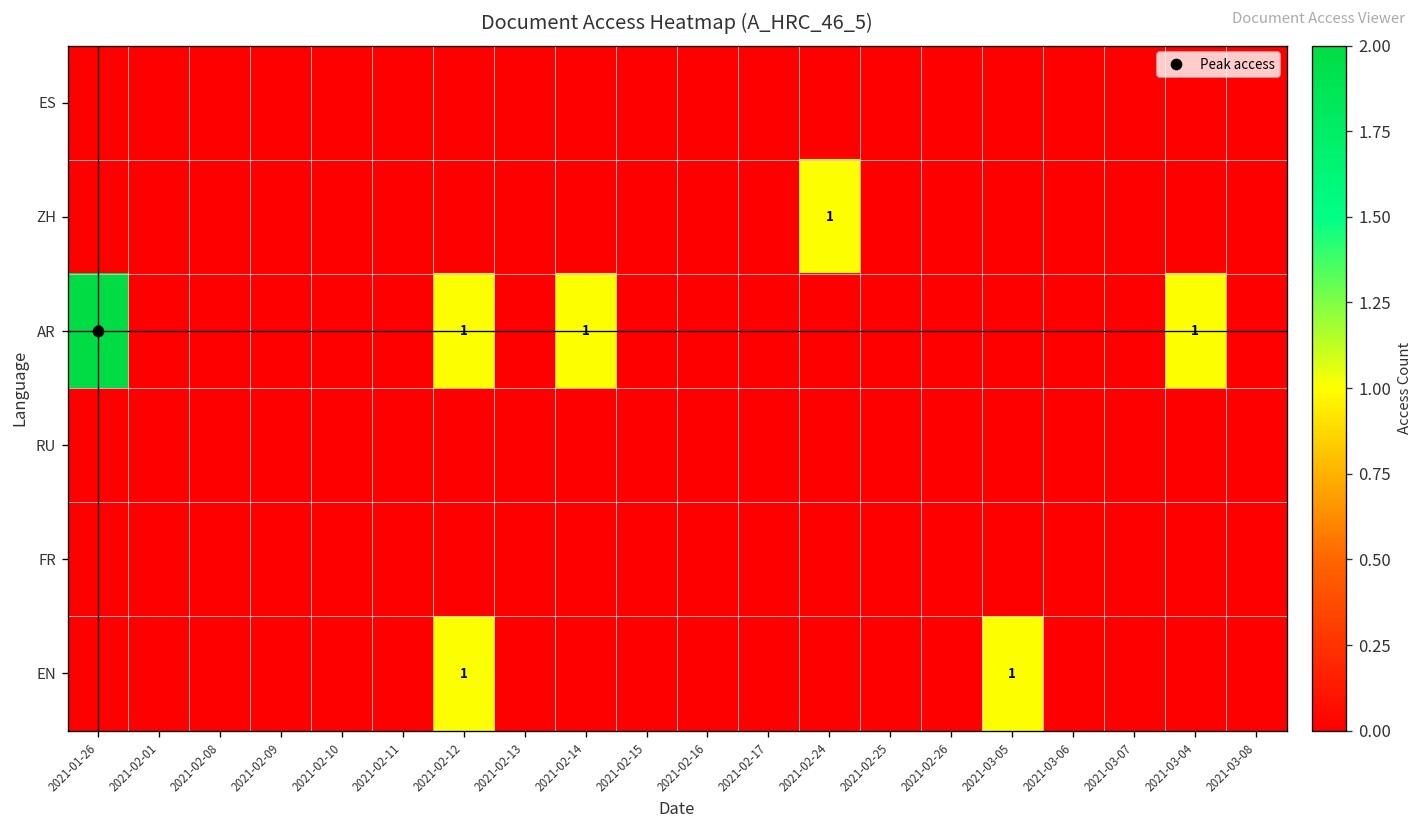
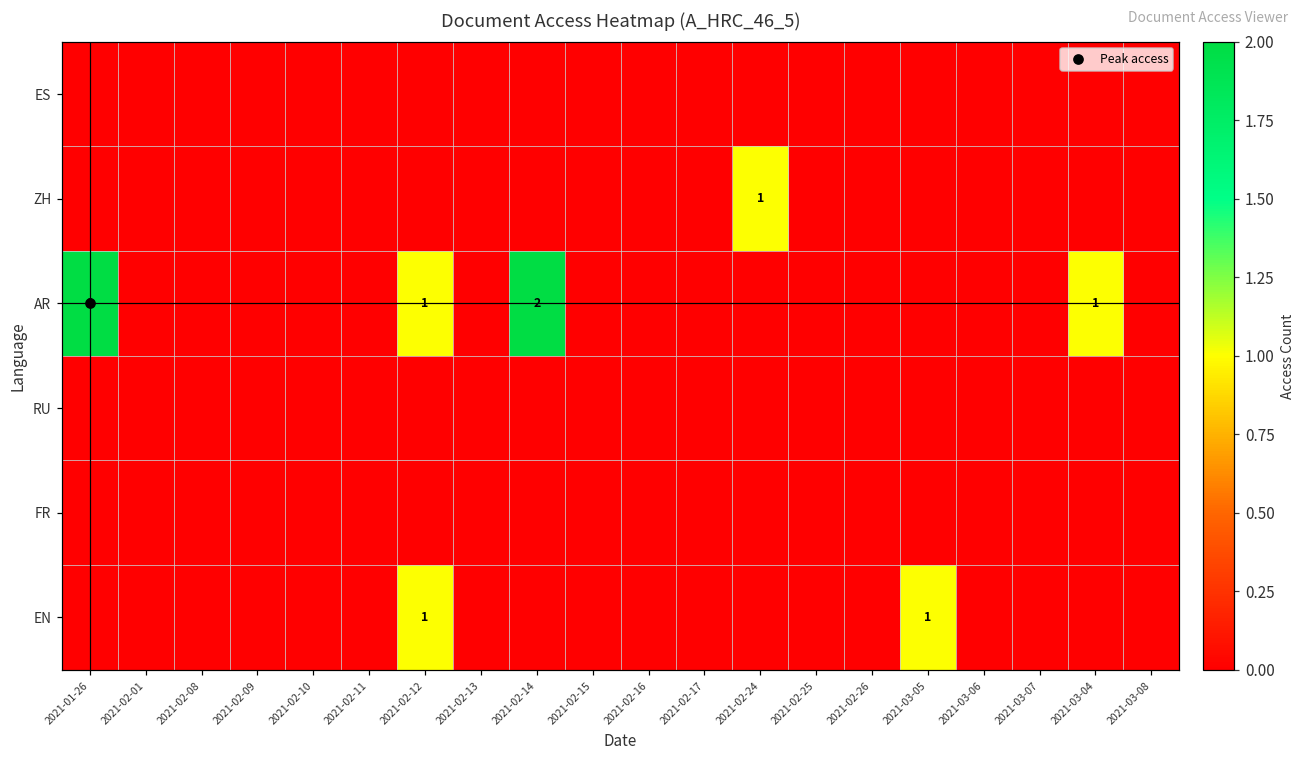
  {
    "ZH": {
      "2021-02-24": 1
    },
    "AR": {
      "2021-02-12": 1,
-     "2021-02-14": 1,
+     "2021-02-14": 2,
      "2021-03-04": 1
    },
    "EN": {
      "2021-02-12": 1,
      "2021-03-05": 1
    }
  }
